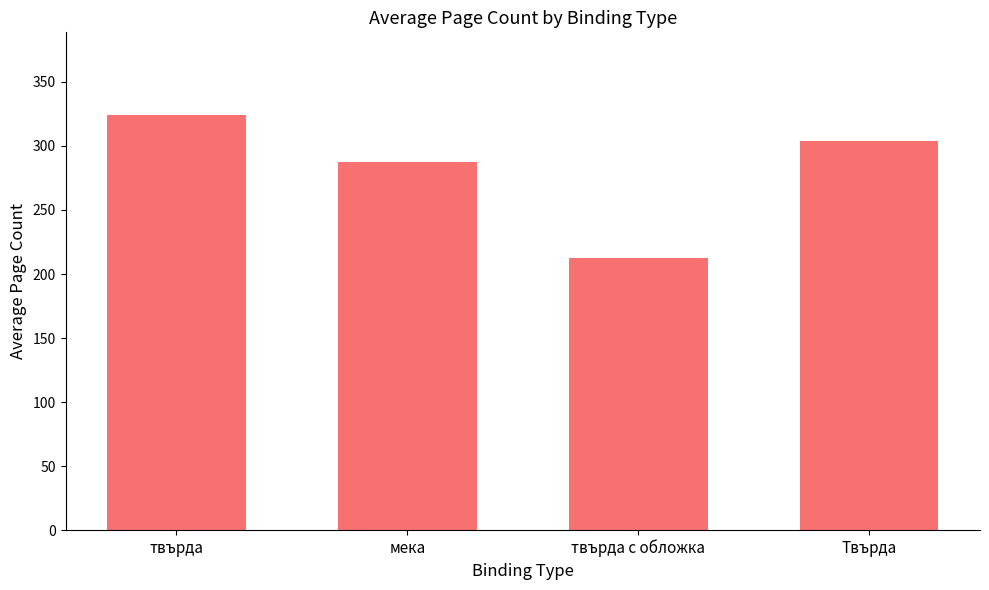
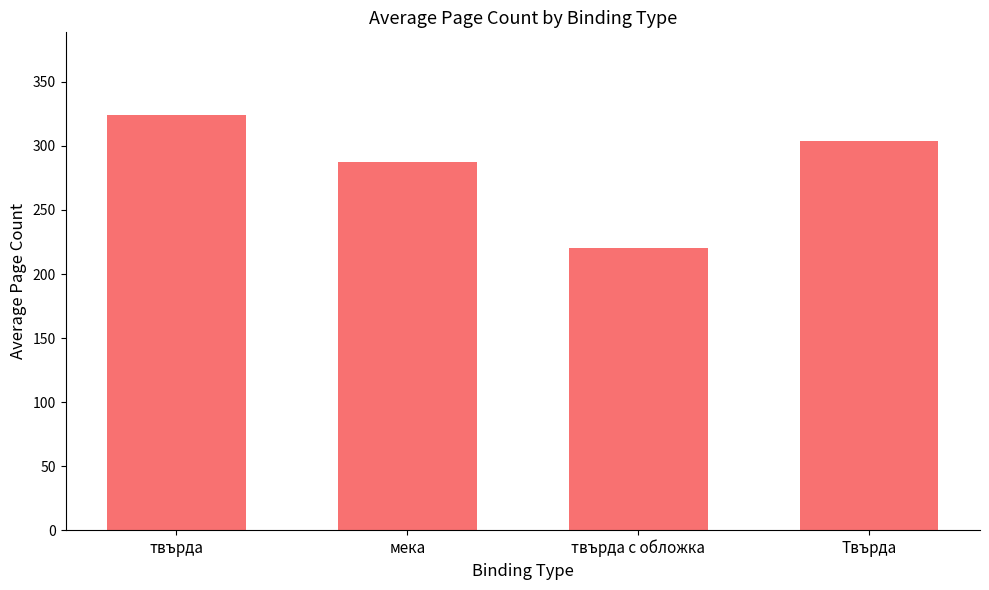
  {
    "твърда": 324,
    "мека": 288,
-   "твърда с обложка": 213,
+   "твърда с обложка": 221,
    "Твърда": 304
  }
